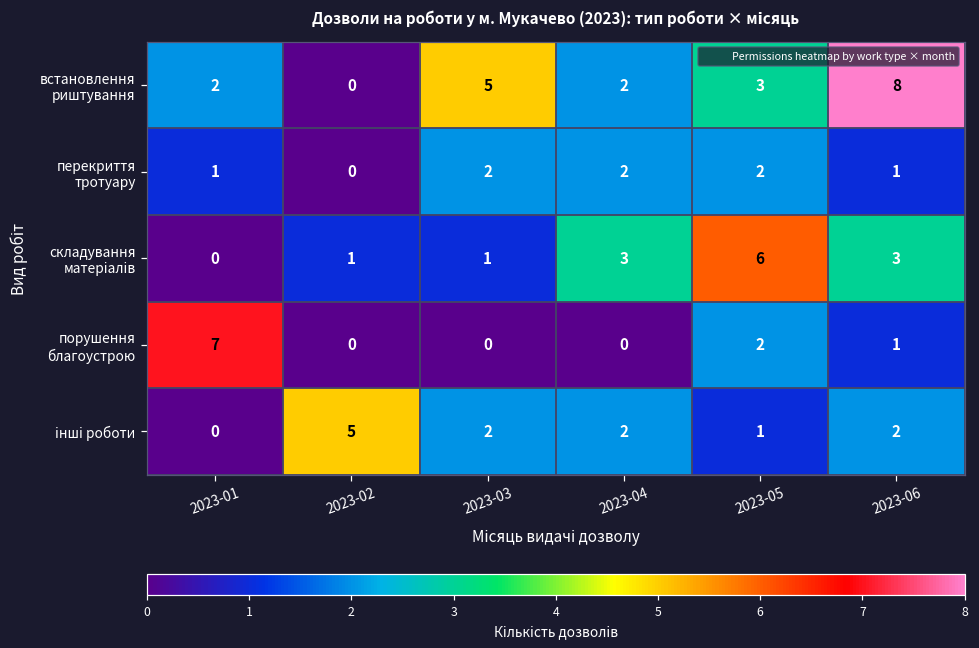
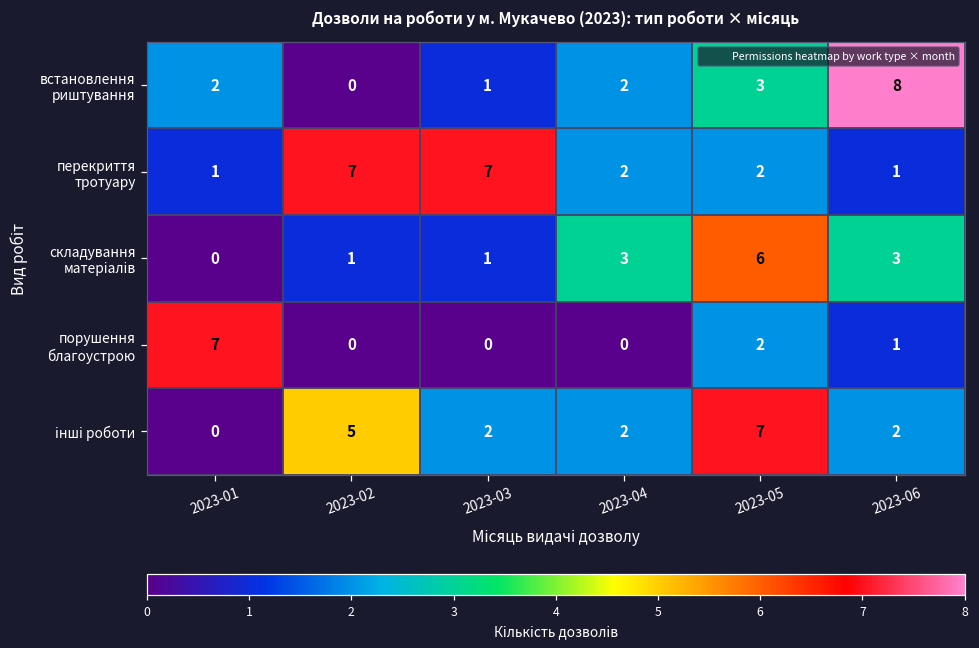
  {
    "встановлення риштування": {
      "2023-01": 2,
      "2023-02": 0,
-     "2023-03": 5,
+     "2023-03": 1,
      "2023-04": 2,
      "2023-05": 3,
      "2023-06": 8
    },
    "перекриття тротуару": {
      "2023-01": 1,
-     "2023-02": 0,
-     "2023-03": 2,
+     "2023-02": 7,
+     "2023-03": 7,
      "2023-04": 2,
      "2023-05": 2,
      "2023-06": 1
    },
    "складування матеріалів": {
      "2023-01": 0,
      "2023-02": 1,
      "2023-03": 1,
      "2023-04": 3,
      "2023-05": 6,
      "2023-06": 3
    },
    "порушення благоустрою": {
      "2023-01": 7,
      "2023-02": 0,
      "2023-03": 0,
      "2023-04": 0,
      "2023-05": 2,
      "2023-06": 1
    },
    "інші роботи": {
      "2023-01": 0,
      "2023-02": 5,
      "2023-03": 2,
      "2023-04": 2,
-     "2023-05": 1,
+     "2023-05": 7,
      "2023-06": 2
    }
  }
